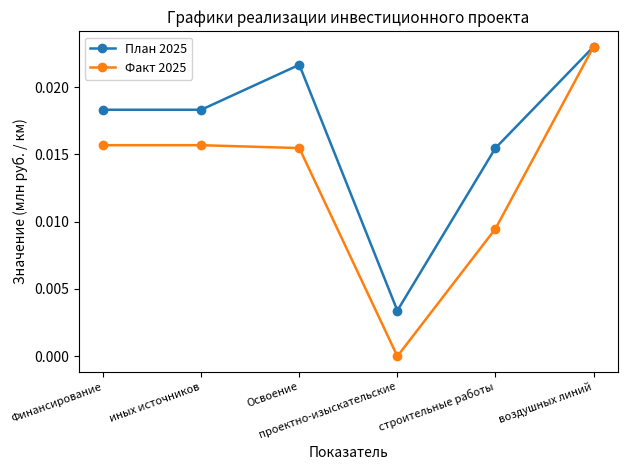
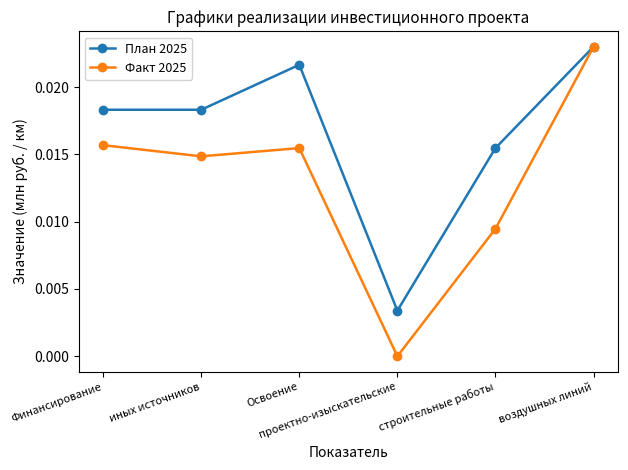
  {
    "План 2025": {
      "Финансирование": 0.0183,
      "иных источников": 0.0183,
      "Освоение": 0.0217,
      "проектно-изыскательские": 0.0034,
      "строительные работы": 0.0155
    },
    "Факт 2025": {
      "Финансирование": 0.0157,
-     "иных источников": 0.0157,
+     "иных источников": 0.0149,
      "Освоение": 0.0155,
      "проектно-изыскательские": 0.0000,
      "строительные работы": 0.0095
    }
  }
